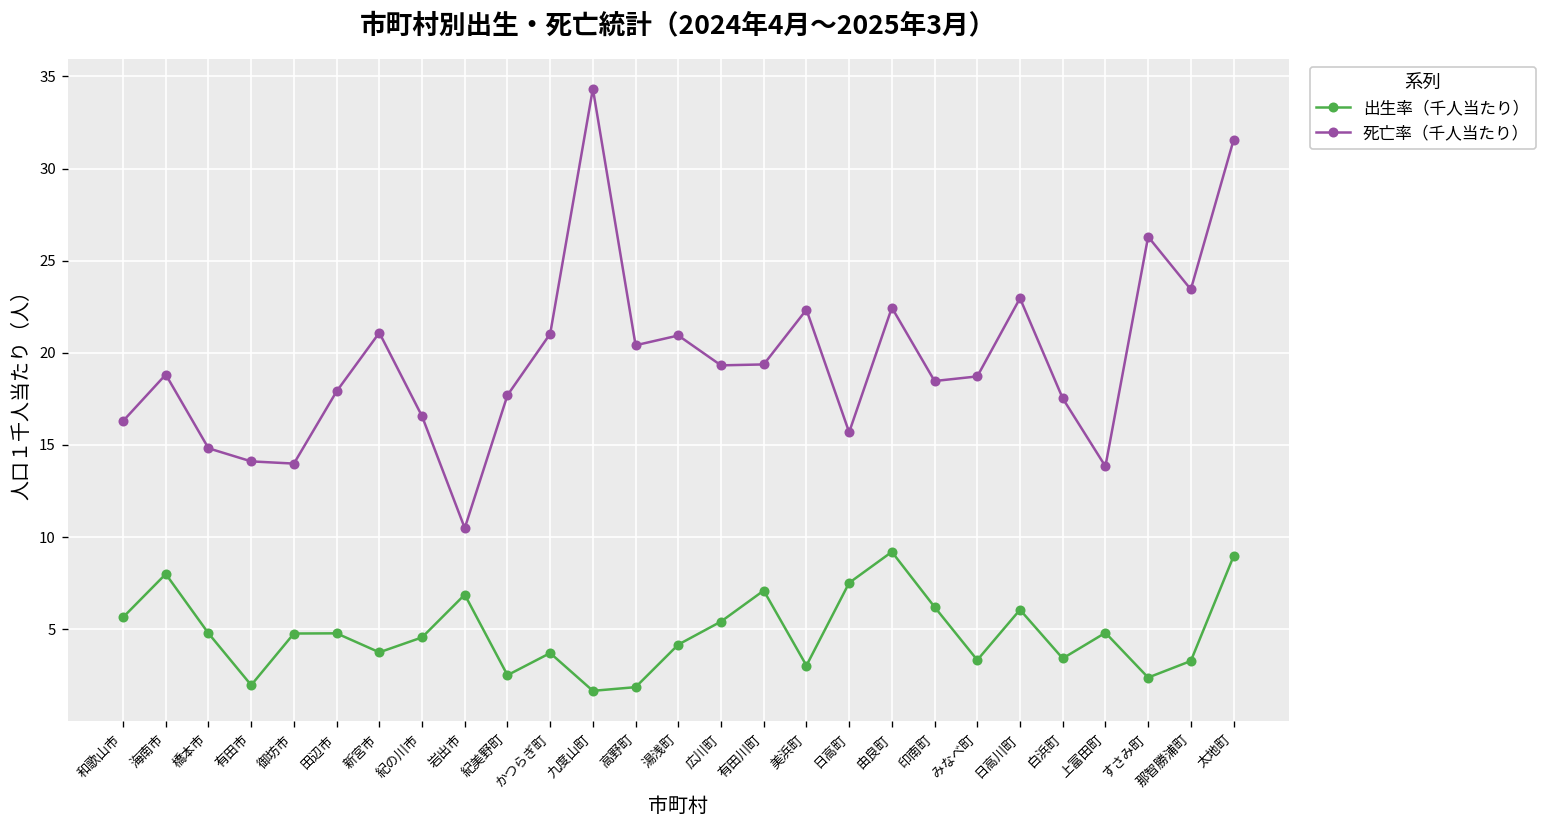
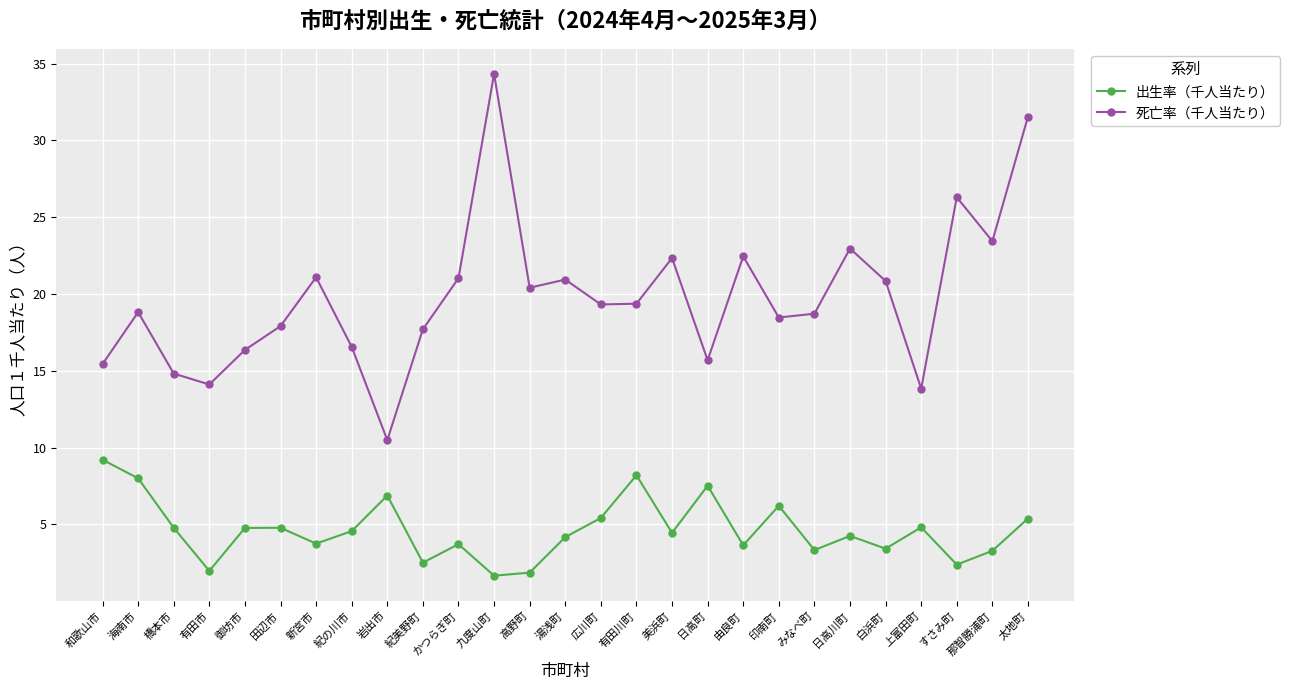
  {
    "出生率（千人当たり）": {
-     "和歌山市": 5.7,
+     "和歌山市": 9.2,
      "海南市": 8.0,
      "橋本市": 4.8,
      "有田市": 2.0,
      "御坊市": 4.8,
      "田辺市": 4.8,
      "新宮市": 3.8,
      "紀の川市": 4.6,
      "岩出市": 6.9,
      "紀美野町": 2.5,
      "かつらぎ町": 3.7,
      "九度山町": 1.7,
      "高野町": 1.9,
      "湯浅町": 4.2,
      "広川町": 5.4,
-     "有田川町": 7.1,
-     "美浜町": 3.0,
+     "有田川町": 8.2,
+     "美浜町": 4.5,
      "日高町": 7.5,
-     "由良町": 9.2,
+     "由良町": 3.6,
      "印南町": 6.2,
      "みなべ町": 3.3,
-     "日高川町": 6.1,
+     "日高川町": 4.3,
      "白浜町": 3.4,
      "上富田町": 4.8,
      "すさみ町": 2.4,
      "那智勝浦町": 3.3,
-     "太地町": 9.0
+     "太地町": 5.4
    },
    "死亡率（千人当たり）": {
-     "和歌山市": 16.3,
+     "和歌山市": 15.4,
      "海南市": 18.8,
      "橋本市": 14.8,
      "有田市": 14.1,
-     "御坊市": 14.0,
+     "御坊市": 16.4,
      "田辺市": 17.9,
      "新宮市": 21.1,
      "紀の川市": 16.6,
      "岩出市": 10.5,
      "紀美野町": 17.7,
      "かつらぎ町": 21.0,
      "九度山町": 34.3,
      "高野町": 20.4,
      "湯浅町": 20.9,
      "広川町": 19.3,
      "有田川町": 19.4,
      "美浜町": 22.3,
      "日高町": 15.7,
      "由良町": 22.5,
      "印南町": 18.5,
      "みなべ町": 18.7,
      "日高川町": 23.0,
-     "白浜町": 17.5,
+     "白浜町": 20.9,
      "上富田町": 13.8,
      "すさみ町": 26.3,
      "那智勝浦町": 23.4,
      "太地町": 31.5
    }
  }
